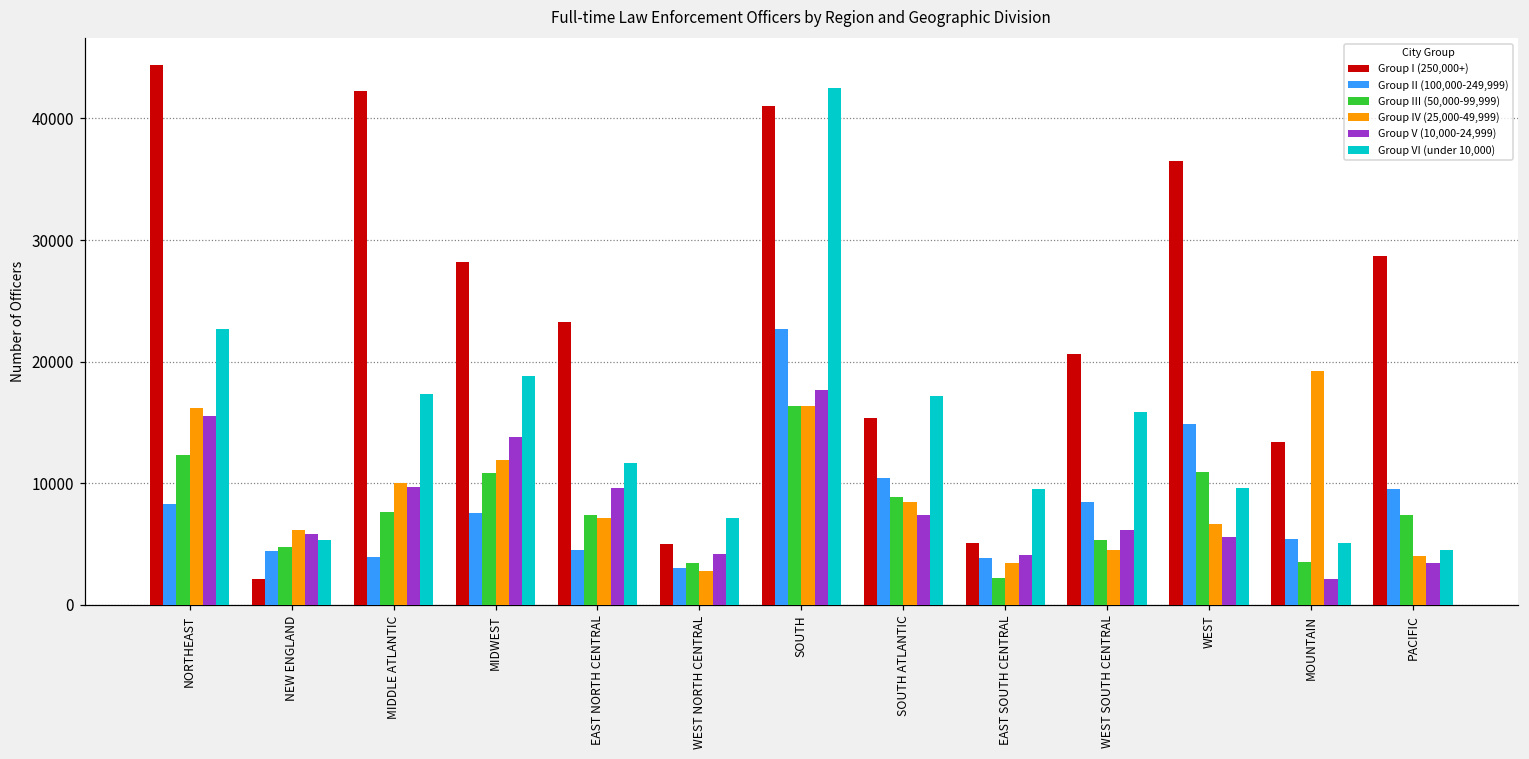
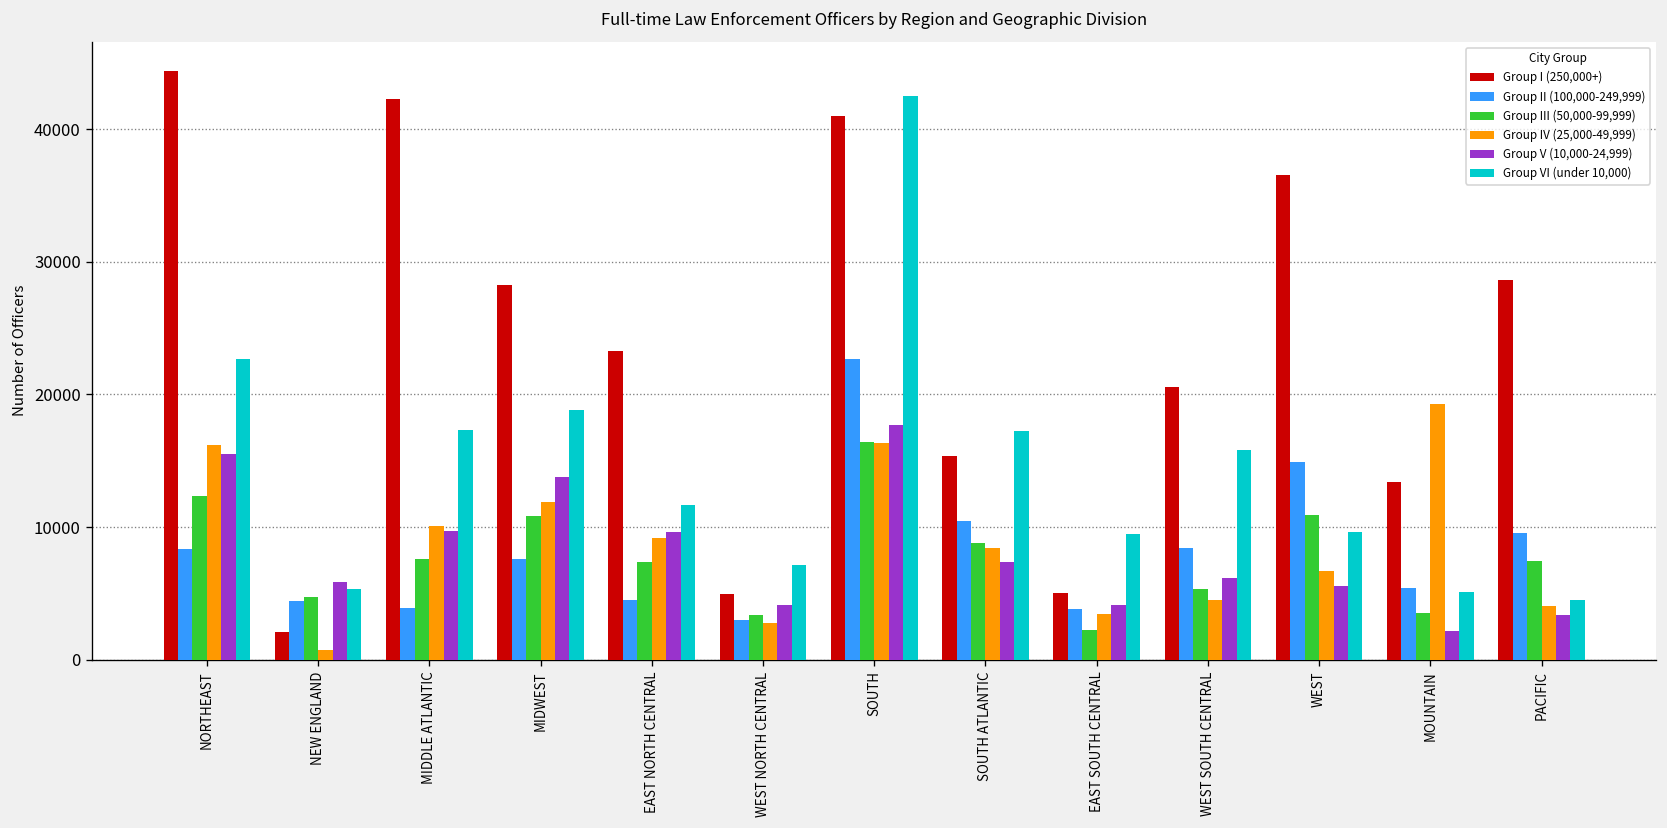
  {
    "Group I (250,000+)": {
      "NORTHEAST": 44400,
      "NEW ENGLAND": 2100,
      "MIDDLE ATLANTIC": 42300,
      "MIDWEST": 28200,
      "EAST NORTH CENTRAL": 23300,
      "WEST NORTH CENTRAL": 5000,
      "SOUTH": 41000,
      "SOUTH ATLANTIC": 15400,
      "EAST SOUTH CENTRAL": 5100,
      "WEST SOUTH CENTRAL": 20600,
      "WEST": 36500,
      "MOUNTAIN": 13400,
      "PACIFIC": 28700
    },
    "Group II (100,000-249,999)": {
      "NORTHEAST": 8300,
      "NEW ENGLAND": 4400,
      "MIDDLE ATLANTIC": 3900,
      "MIDWEST": 7600,
      "EAST NORTH CENTRAL": 4500,
      "WEST NORTH CENTRAL": 3000,
      "SOUTH": 22700,
      "SOUTH ATLANTIC": 10400,
      "EAST SOUTH CENTRAL": 3800,
      "WEST SOUTH CENTRAL": 8400,
      "WEST": 14900,
      "MOUNTAIN": 5400,
      "PACIFIC": 9500
    },
    "Group III (50,000-99,999)": {
      "NORTHEAST": 12300,
      "NEW ENGLAND": 4700,
      "MIDDLE ATLANTIC": 7600,
      "MIDWEST": 10800,
      "EAST NORTH CENTRAL": 7400,
      "WEST NORTH CENTRAL": 3400,
      "SOUTH": 16400,
      "SOUTH ATLANTIC": 8800,
      "EAST SOUTH CENTRAL": 2200,
      "WEST SOUTH CENTRAL": 5300,
      "WEST": 10900,
      "MOUNTAIN": 3500,
      "PACIFIC": 7400
    },
    "Group IV (25,000-49,999)": {
      "NORTHEAST": 16200,
-     "NEW ENGLAND": 6100,
+     "NEW ENGLAND": 700,
      "MIDDLE ATLANTIC": 10100,
      "MIDWEST": 11900,
-     "EAST NORTH CENTRAL": 7100,
+     "EAST NORTH CENTRAL": 9200,
      "WEST NORTH CENTRAL": 2800,
      "SOUTH": 16400,
      "SOUTH ATLANTIC": 8400,
      "EAST SOUTH CENTRAL": 3400,
      "WEST SOUTH CENTRAL": 4500,
      "WEST": 6700,
      "MOUNTAIN": 19300,
      "PACIFIC": 4000
    },
    "Group V (10,000-24,999)": {
      "NORTHEAST": 15500,
      "NEW ENGLAND": 5900,
      "MIDDLE ATLANTIC": 9700,
      "MIDWEST": 13800,
      "EAST NORTH CENTRAL": 9600,
      "WEST NORTH CENTRAL": 4200,
      "SOUTH": 17700,
      "SOUTH ATLANTIC": 7400,
      "EAST SOUTH CENTRAL": 4100,
      "WEST SOUTH CENTRAL": 6200,
      "WEST": 5600,
      "MOUNTAIN": 2100,
      "PACIFIC": 3400
    },
    "Group VI (under 10,000)": {
      "NORTHEAST": 22700,
      "NEW ENGLAND": 5300,
      "MIDDLE ATLANTIC": 17300,
      "MIDWEST": 18800,
      "EAST NORTH CENTRAL": 11700,
      "WEST NORTH CENTRAL": 7100,
      "SOUTH": 42500,
      "SOUTH ATLANTIC": 17200,
      "EAST SOUTH CENTRAL": 9500,
      "WEST SOUTH CENTRAL": 15800,
      "WEST": 9600,
      "MOUNTAIN": 5100,
      "PACIFIC": 4500
    }
  }
